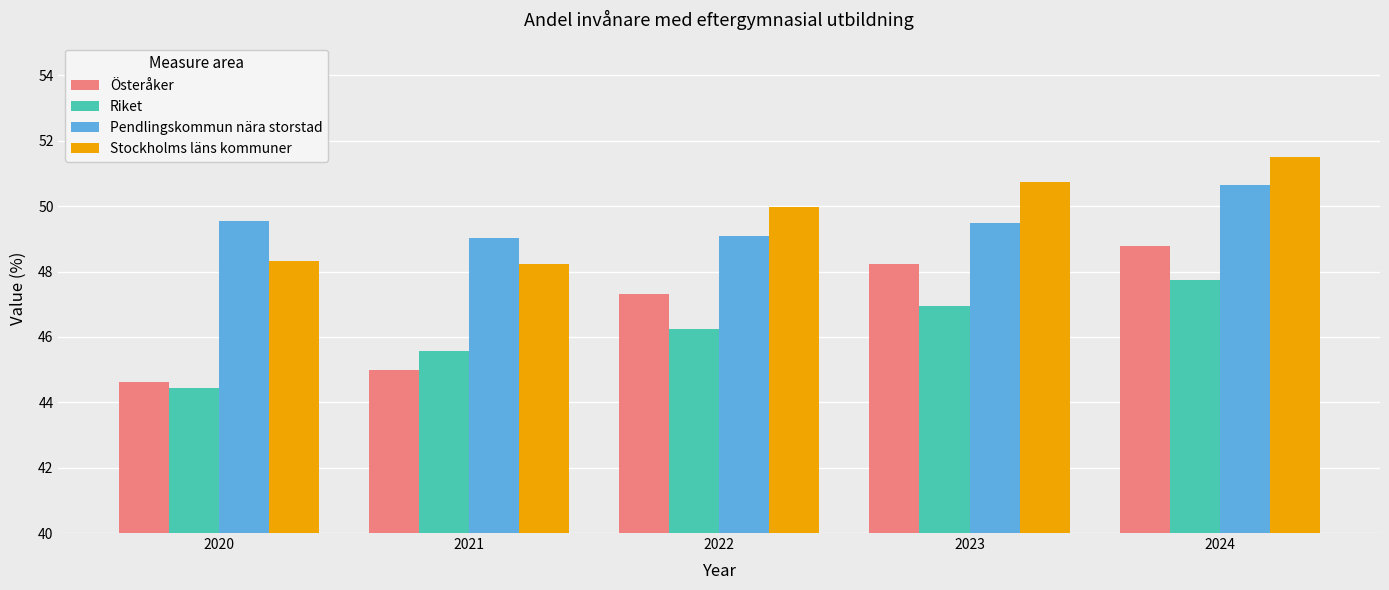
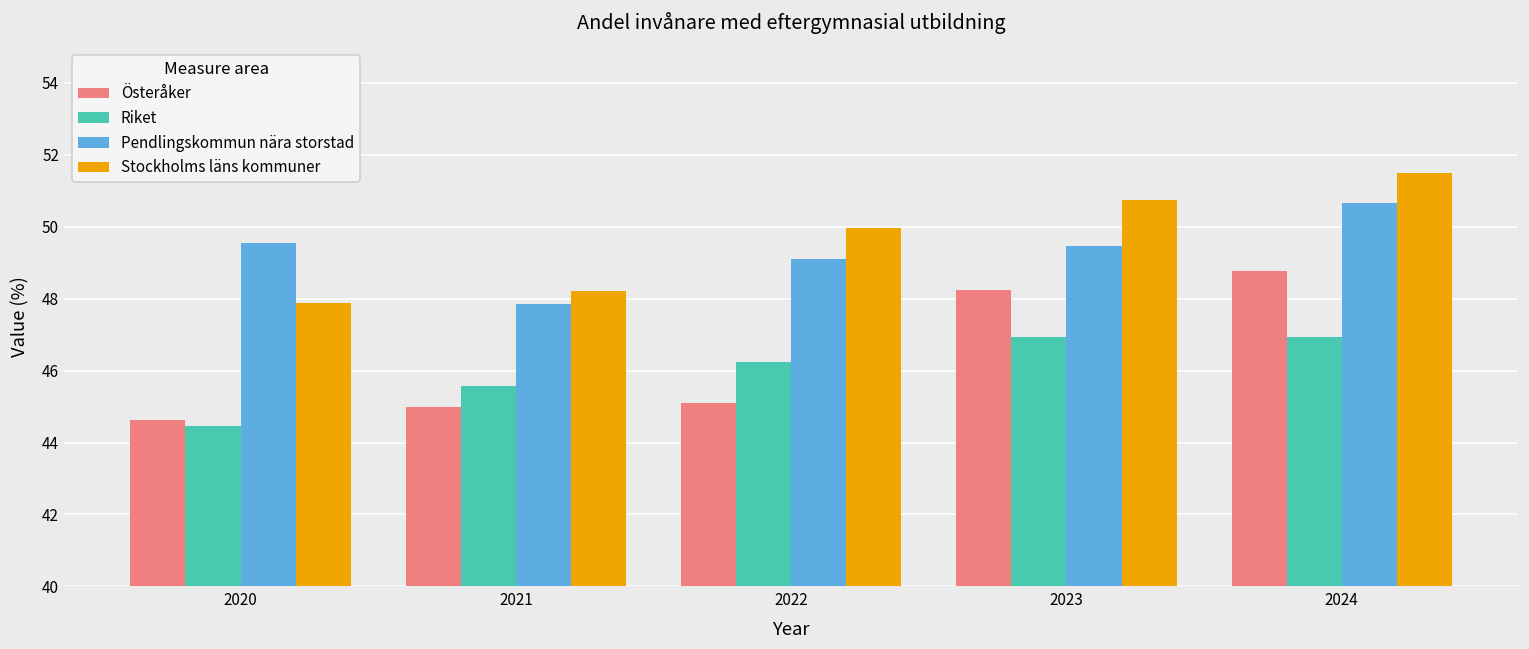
  {
    "Österåker": {
      "2020": 44.6,
      "2021": 45.0,
-     "2022": 47.3,
+     "2022": 45.1,
      "2023": 48.2,
      "2024": 48.8
    },
    "Riket": {
      "2020": 44.4,
      "2021": 45.6,
      "2022": 46.2,
      "2023": 46.9,
-     "2024": 47.7
+     "2024": 46.9
    },
    "Pendlingskommun nära storstad": {
      "2020": 49.5,
-     "2021": 49.0,
+     "2021": 47.9,
      "2022": 49.1,
      "2023": 49.5,
      "2024": 50.6
    },
    "Stockholms läns kommuner": {
-     "2020": 48.3,
+     "2020": 47.9,
      "2021": 48.2,
      "2022": 50.0,
      "2023": 50.7,
      "2024": 51.5
    }
  }
